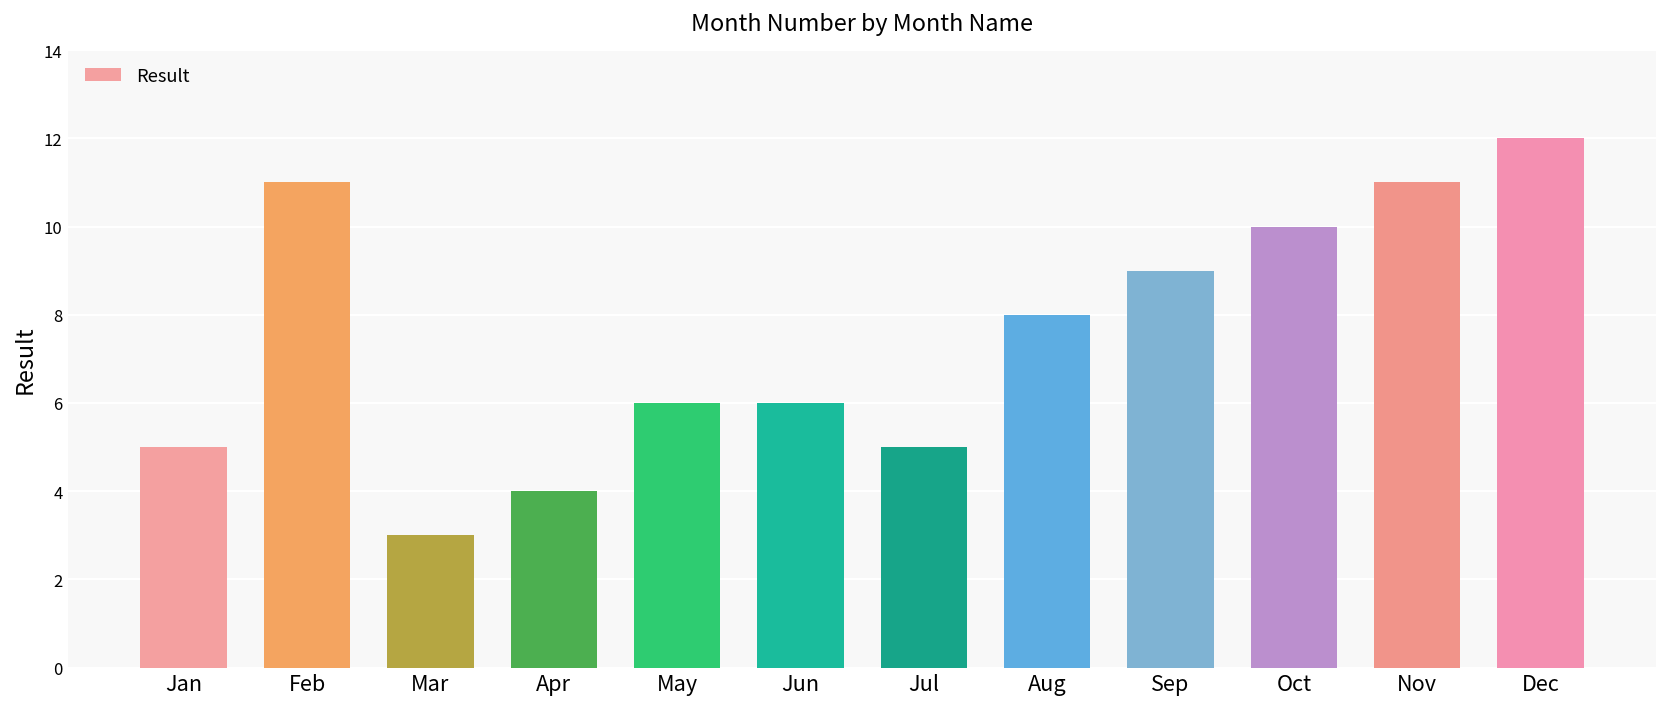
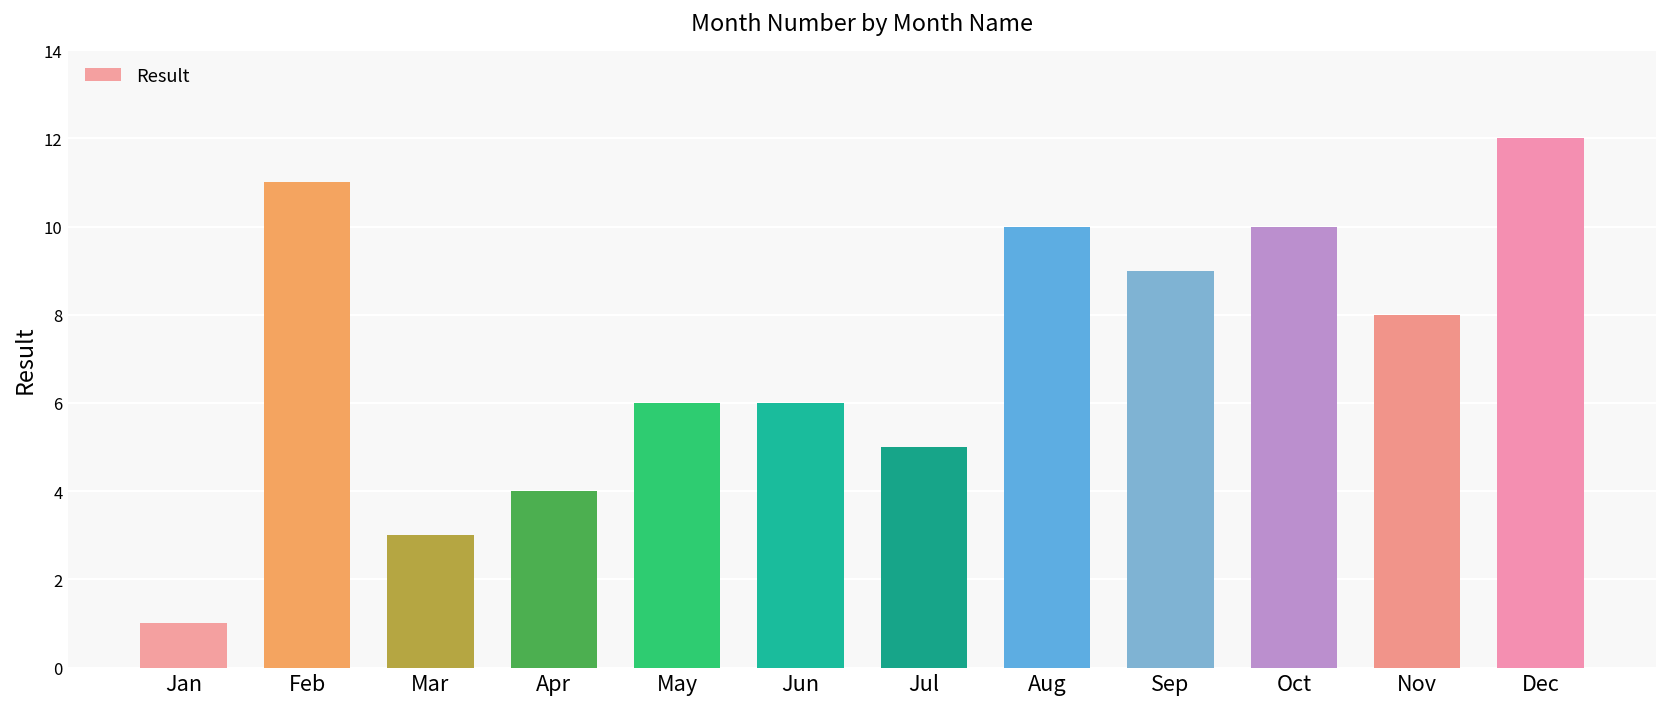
  {
-   "Jan": 5,
+   "Jan": 1,
    "Feb": 11,
    "Mar": 3,
    "Apr": 4,
    "May": 6,
    "Jun": 6,
    "Jul": 5,
-   "Aug": 8,
+   "Aug": 10,
    "Sep": 9,
    "Oct": 10,
-   "Nov": 11,
+   "Nov": 8,
    "Dec": 12
  }
